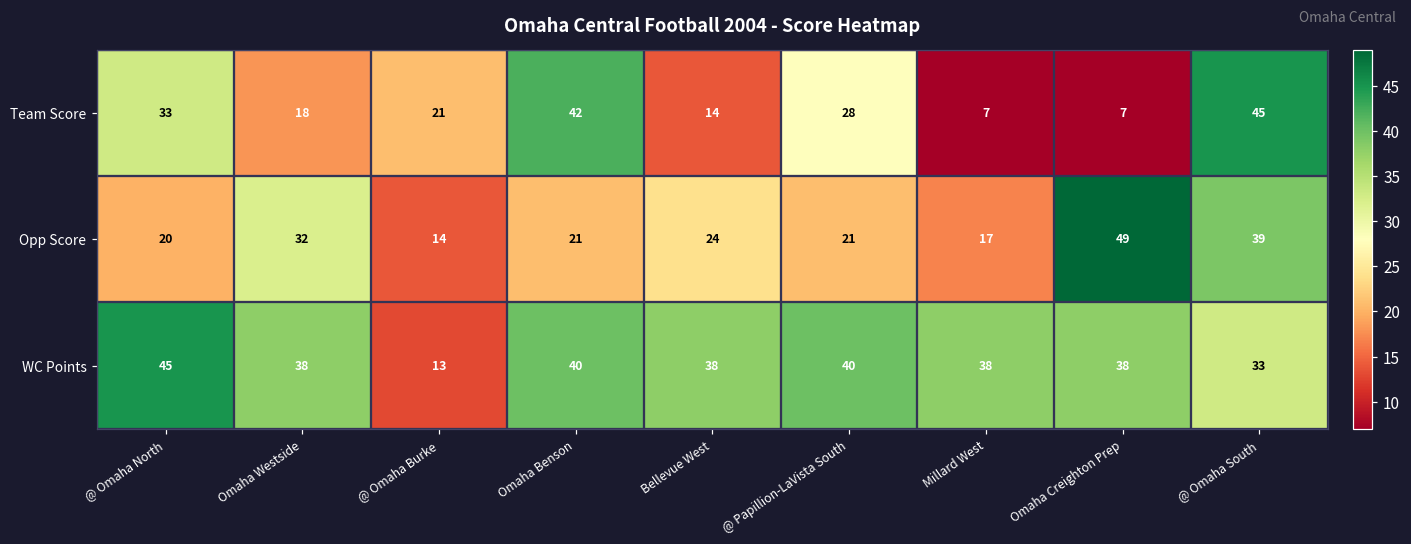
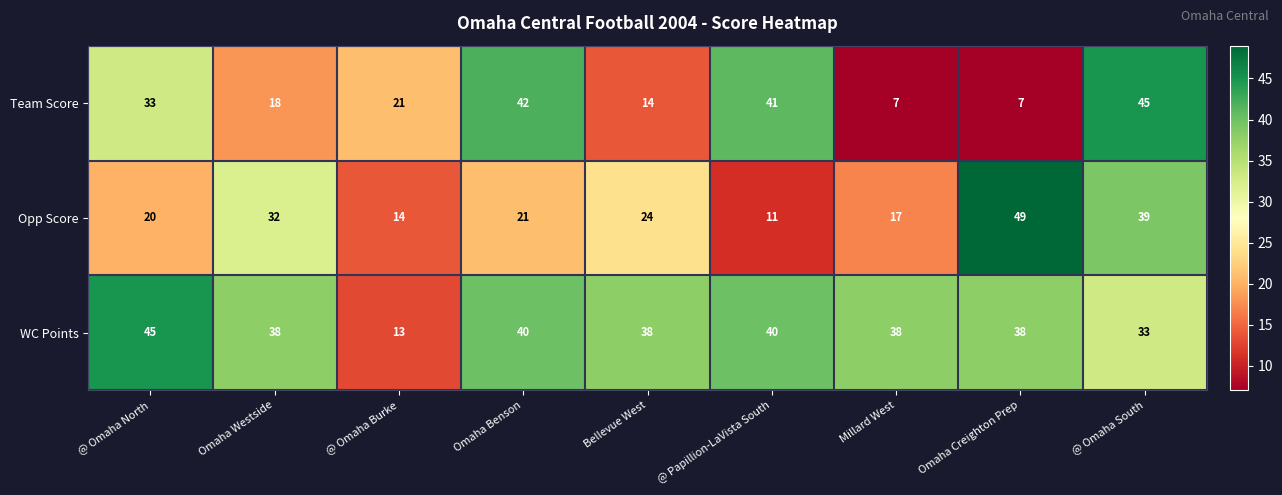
  {
    "Team Score": {
      "@ Omaha North": 33,
      "Omaha Westside": 18,
      "@ Omaha Burke": 21,
      "Omaha Benson": 42,
      "Bellevue West": 14,
-     "@ Papillion-LaVista South": 28,
+     "@ Papillion-LaVista South": 41,
      "Millard West": 7,
      "Omaha Creighton Prep": 7,
      "@ Omaha South": 45
    },
    "Opp Score": {
      "@ Omaha North": 20,
      "Omaha Westside": 32,
      "@ Omaha Burke": 14,
      "Omaha Benson": 21,
      "Bellevue West": 24,
-     "@ Papillion-LaVista South": 21,
+     "@ Papillion-LaVista South": 11,
      "Millard West": 17,
      "Omaha Creighton Prep": 49,
      "@ Omaha South": 39
    },
    "WC Points": {
      "@ Omaha North": 45,
      "Omaha Westside": 38,
      "@ Omaha Burke": 13,
      "Omaha Benson": 40,
      "Bellevue West": 38,
      "@ Papillion-LaVista South": 40,
      "Millard West": 38,
      "Omaha Creighton Prep": 38,
      "@ Omaha South": 33
    }
  }
